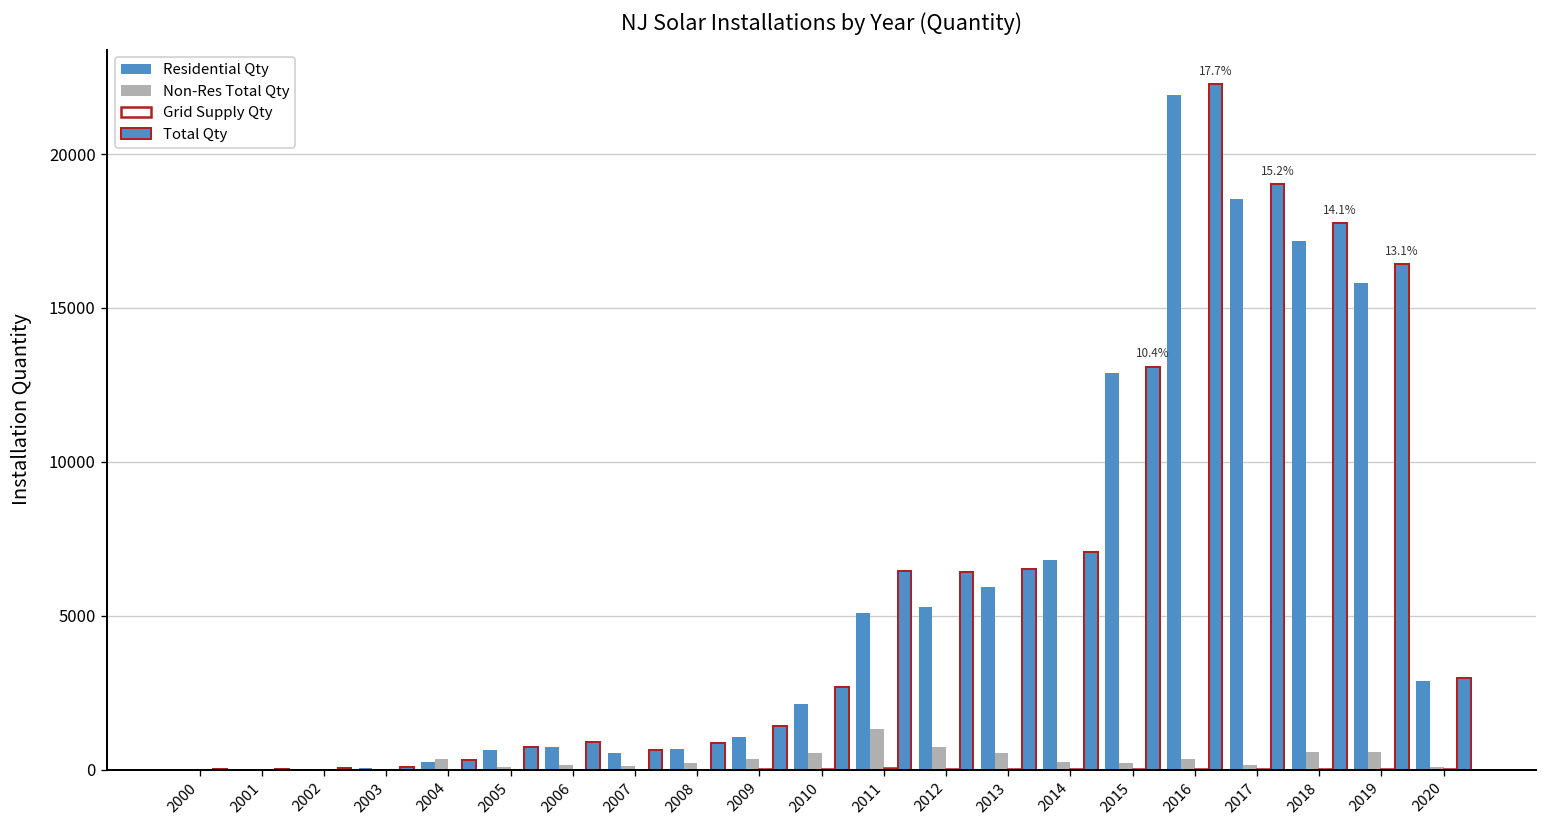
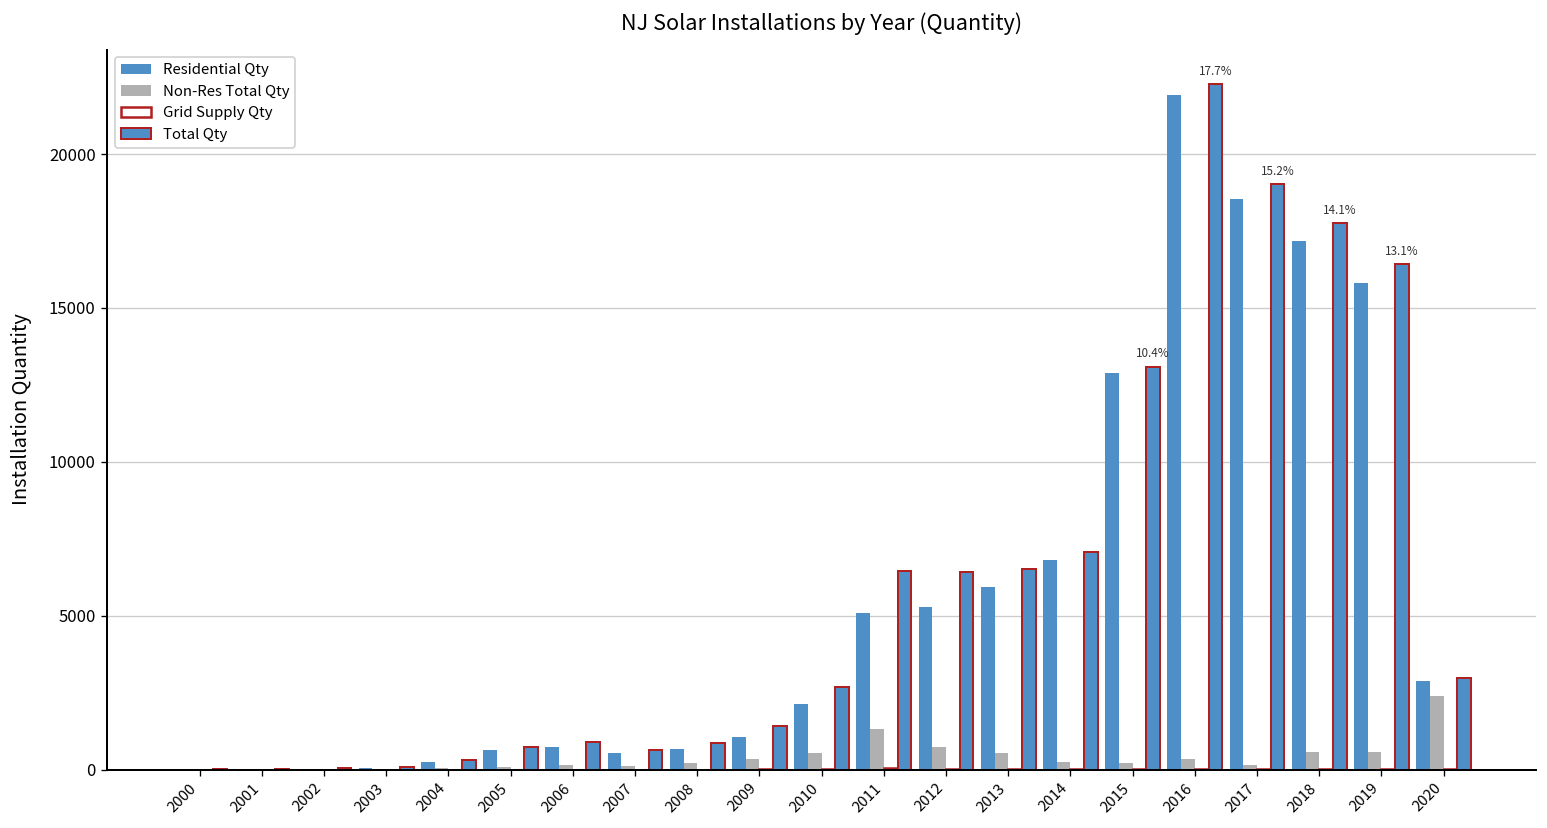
  {
    "Non-Res Total Qty": {
      "2001": 0,
-     "2004": 400,
+     "2004": 0,
      "2006": 100,
      "2007": 100,
      "2008": 200,
      "2009": 300,
      "2010": 500,
      "2011": 1300,
      "2012": 700,
      "2013": 500,
      "2014": 200,
      "2015": 200,
      "2016": 400,
      "2017": 200,
      "2018": 600,
      "2019": 600,
-     "2020": 100
+     "2020": 2400
    },
    "Grid Supply Qty": {
      "2000": 0,
      "2001": 0,
      "2002": 0,
      "2003": 0,
      "2004": 0,
      "2005": 0,
      "2006": 0,
      "2007": 0,
      "2008": 0
    }
  }
